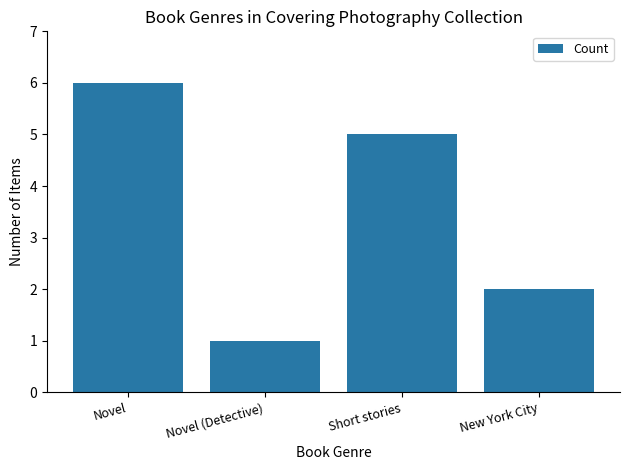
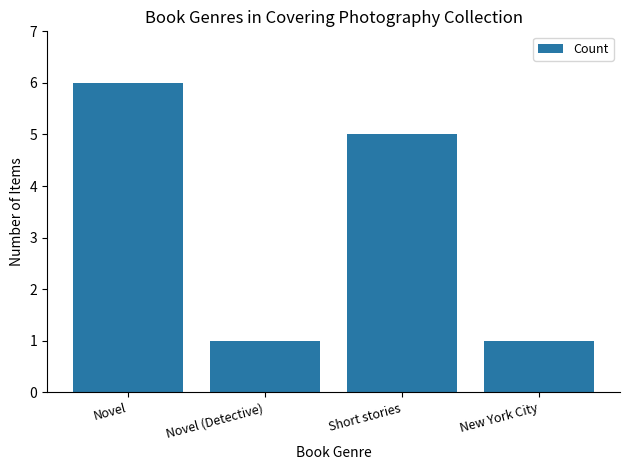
  {
    "Novel": 6,
    "Novel (Detective)": 1,
    "Short stories": 5,
-   "New York City": 2
+   "New York City": 1
  }
